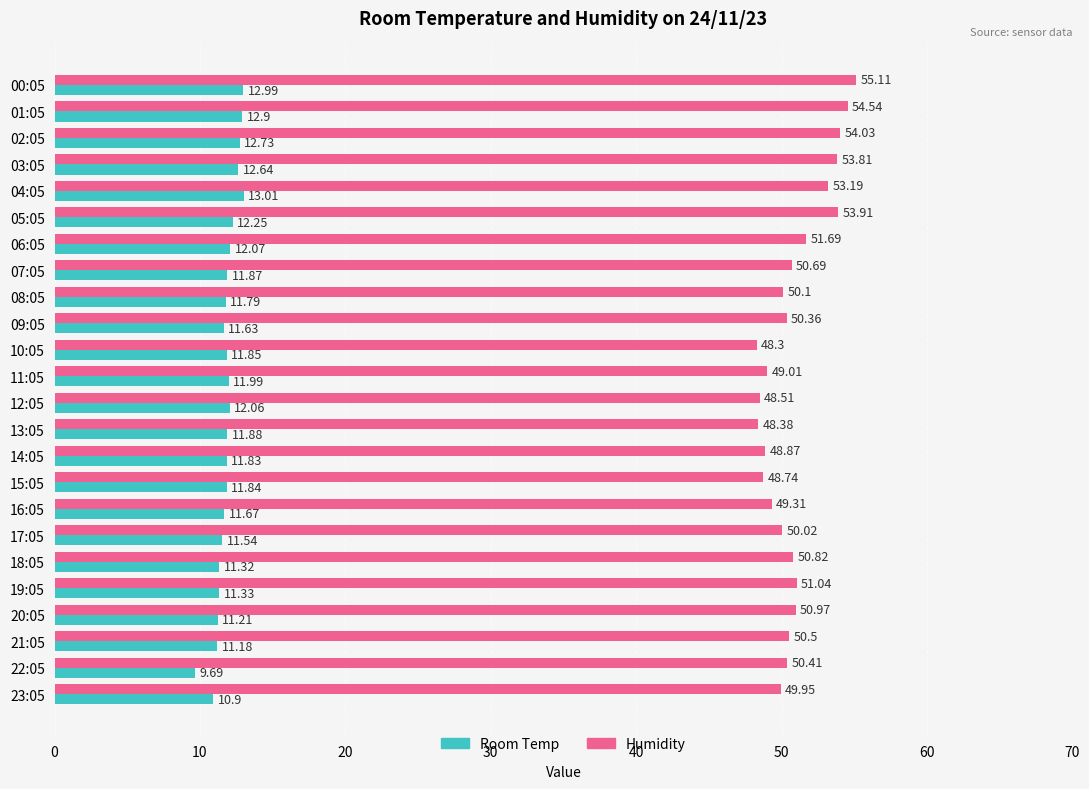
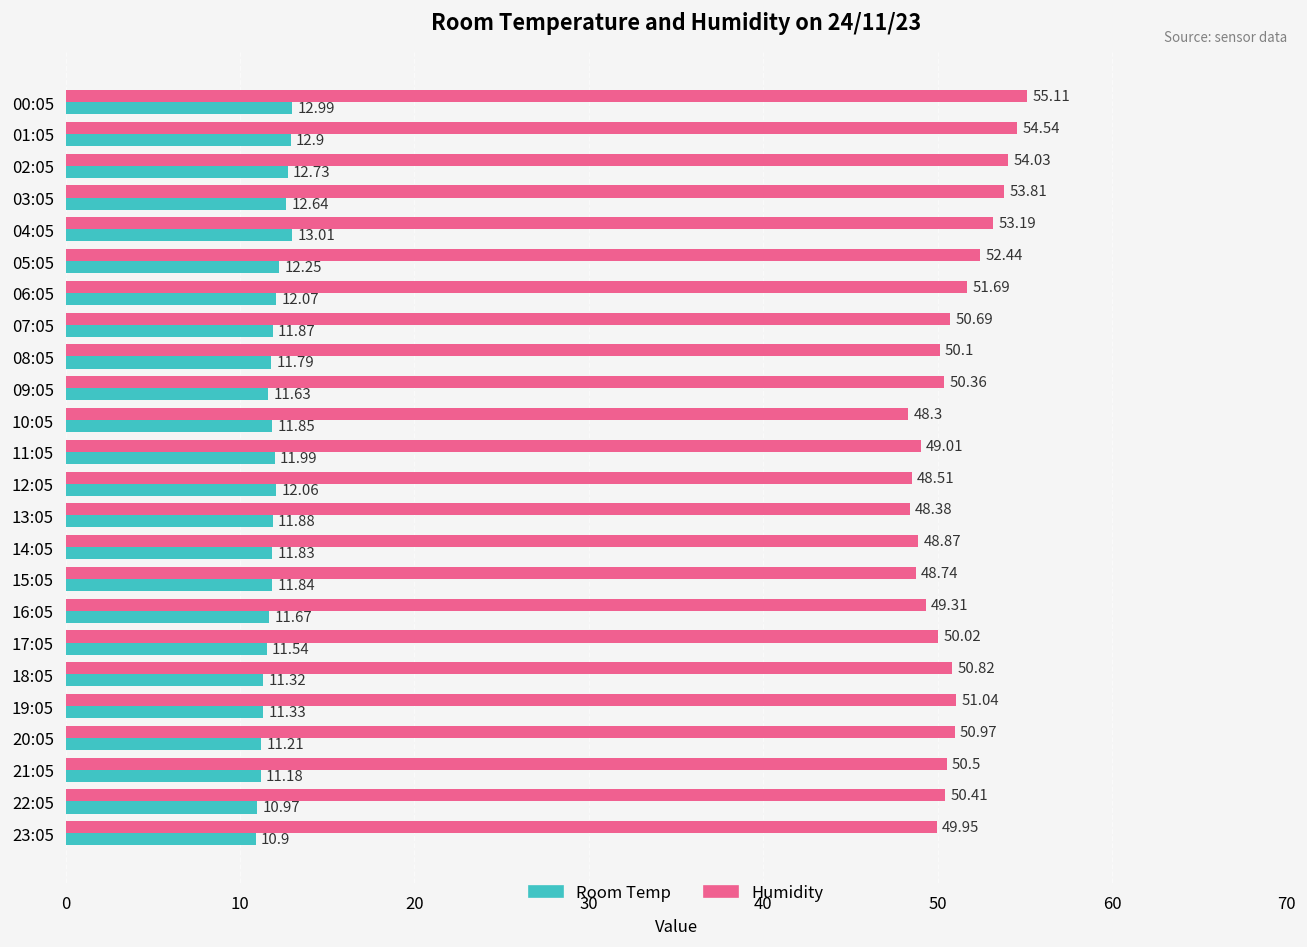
  {
    "Room Temp": {
      "00:05": 12.99,
      "01:05": 12.9,
      "02:05": 12.73,
      "03:05": 12.64,
      "04:05": 13.01,
      "05:05": 12.25,
      "06:05": 12.07,
      "07:05": 11.87,
      "08:05": 11.79,
      "09:05": 11.63,
      "10:05": 11.85,
      "11:05": 11.99,
      "12:05": 12.06,
      "13:05": 11.88,
      "14:05": 11.83,
      "15:05": 11.84,
      "16:05": 11.67,
      "17:05": 11.54,
      "18:05": 11.32,
      "19:05": 11.33,
      "20:05": 11.21,
      "21:05": 11.18,
-     "22:05": 9.69,
+     "22:05": 10.97,
      "23:05": 10.9
    },
    "Humidity": {
      "00:05": 55.11,
      "01:05": 54.54,
      "02:05": 54.03,
      "03:05": 53.81,
      "04:05": 53.19,
-     "05:05": 53.91,
+     "05:05": 52.44,
      "06:05": 51.69,
      "07:05": 50.69,
      "08:05": 50.1,
      "09:05": 50.36,
      "10:05": 48.3,
      "11:05": 49.01,
      "12:05": 48.51,
      "13:05": 48.38,
      "14:05": 48.87,
      "15:05": 48.74,
      "16:05": 49.31,
      "17:05": 50.02,
      "18:05": 50.82,
      "19:05": 51.04,
      "20:05": 50.97,
      "21:05": 50.5,
      "22:05": 50.41,
      "23:05": 49.95
    }
  }
